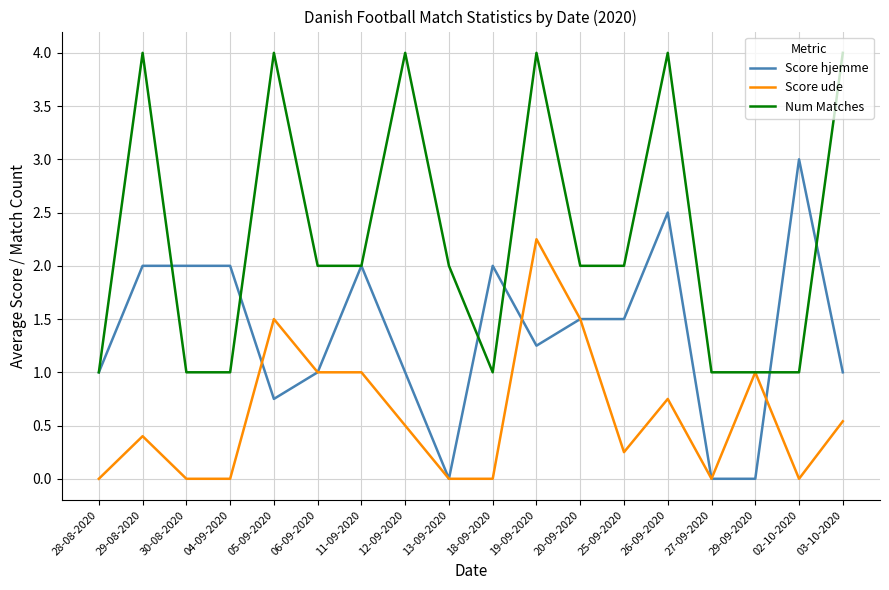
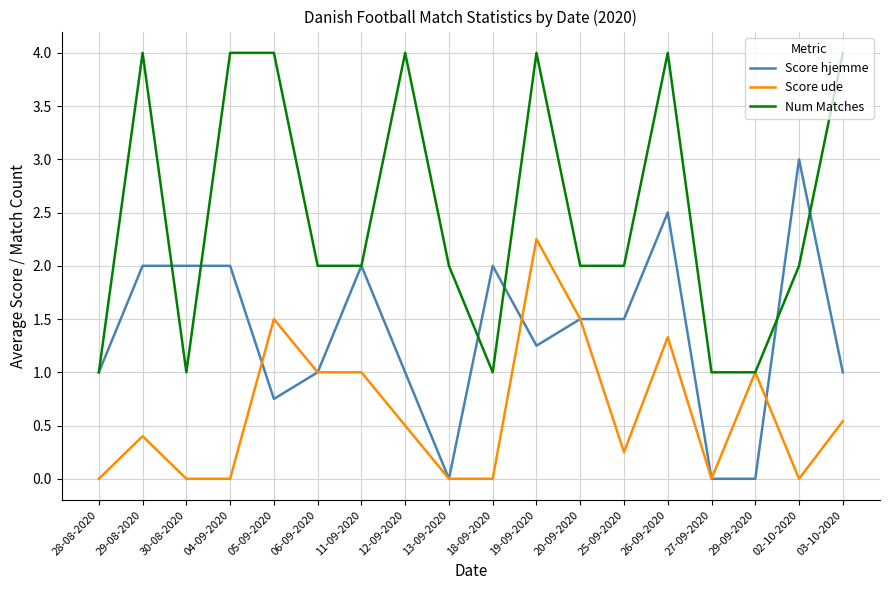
  {
    "Score hjemme": {
      "29-08-2020": 2.00,
      "30-08-2020": 2.00,
      "04-09-2020": 2.00,
      "05-09-2020": 0.75,
      "12-09-2020": 1.00,
      "18-09-2020": 2.00,
      "19-09-2020": 1.25,
      "25-09-2020": 1.50,
      "26-09-2020": 2.50,
      "29-09-2020": 0.00,
      "02-10-2020": 3.00,
      "03-10-2020": 1.00
    },
    "Score ude": {
      "28-08-2020": 0.00,
      "29-08-2020": 0.40,
      "30-08-2020": 0.00,
      "04-09-2020": 0.00,
      "05-09-2020": 1.50,
      "11-09-2020": 1.00,
      "12-09-2020": 0.50,
      "18-09-2020": 0.00,
      "19-09-2020": 2.25,
      "25-09-2020": 0.25,
-     "26-09-2020": 0.75,
+     "26-09-2020": 1.33,
      "02-10-2020": 0.00,
      "03-10-2020": 0.54
    },
    "Num Matches": {
      "29-08-2020": 4,
      "30-08-2020": 1,
-     "04-09-2020": 1,
+     "04-09-2020": 4,
      "05-09-2020": 4,
      "06-09-2020": 2,
      "12-09-2020": 4,
      "13-09-2020": 2,
      "18-09-2020": 1,
      "19-09-2020": 4,
      "20-09-2020": 2,
      "25-09-2020": 2,
      "26-09-2020": 4,
      "27-09-2020": 1,
-     "02-10-2020": 1
+     "02-10-2020": 2
    }
  }
